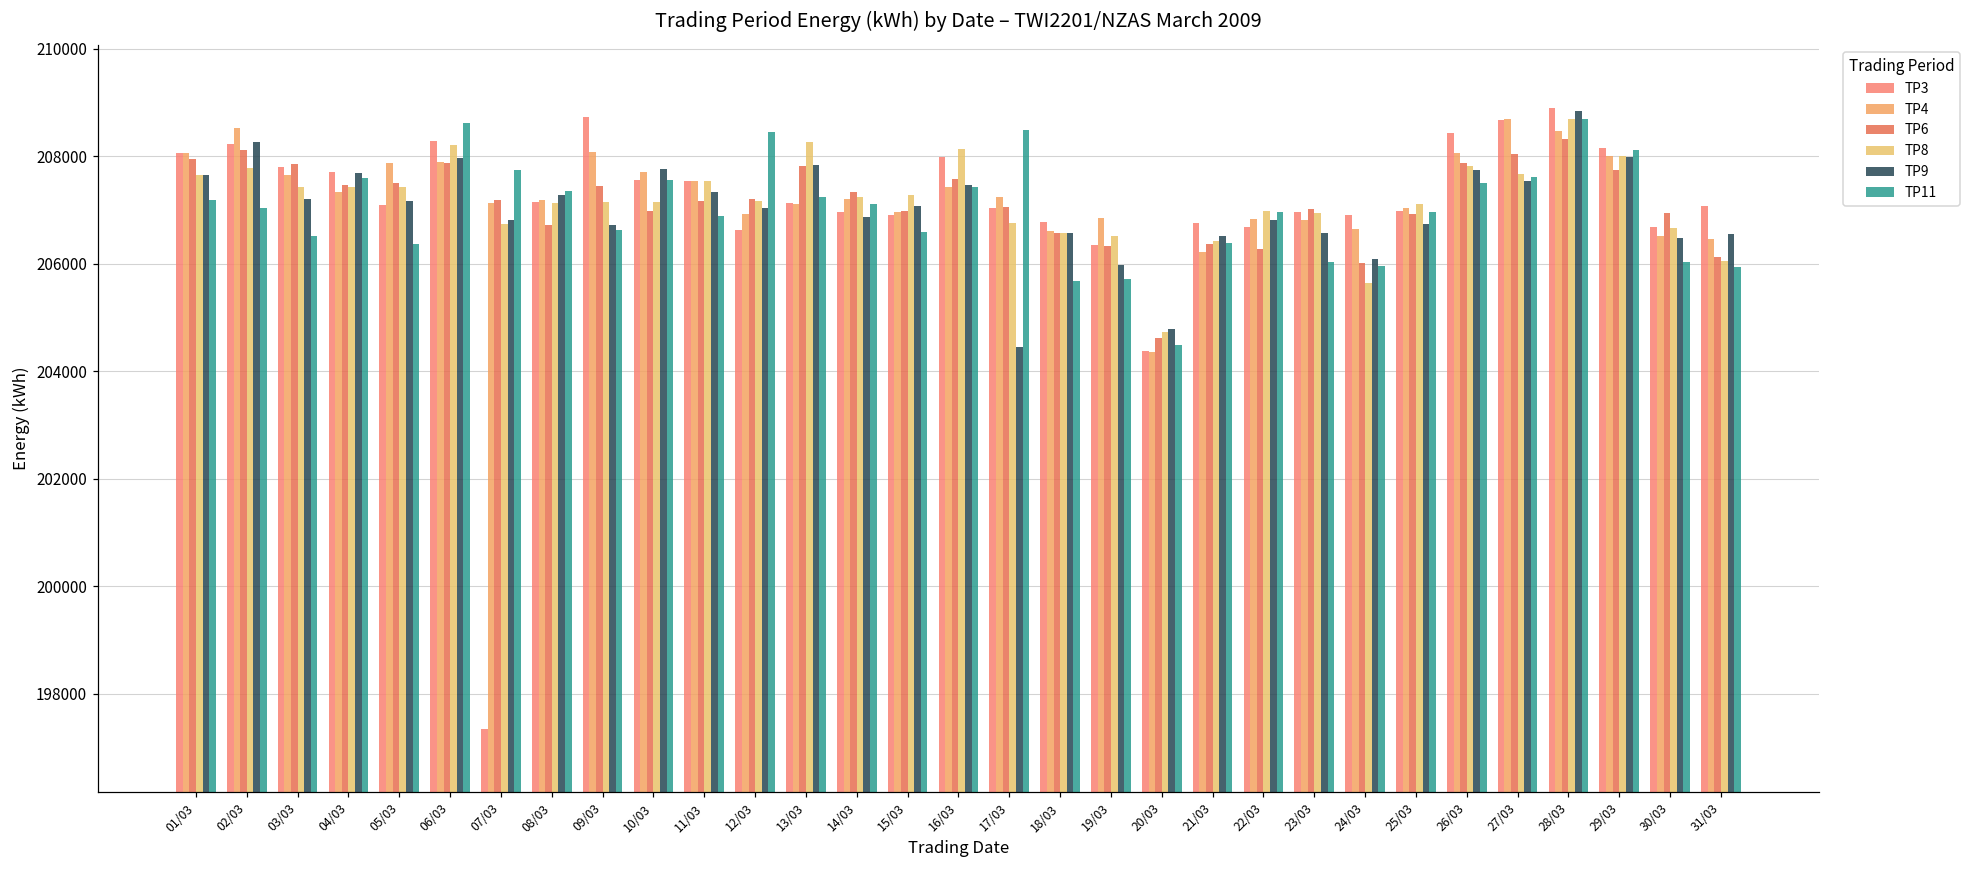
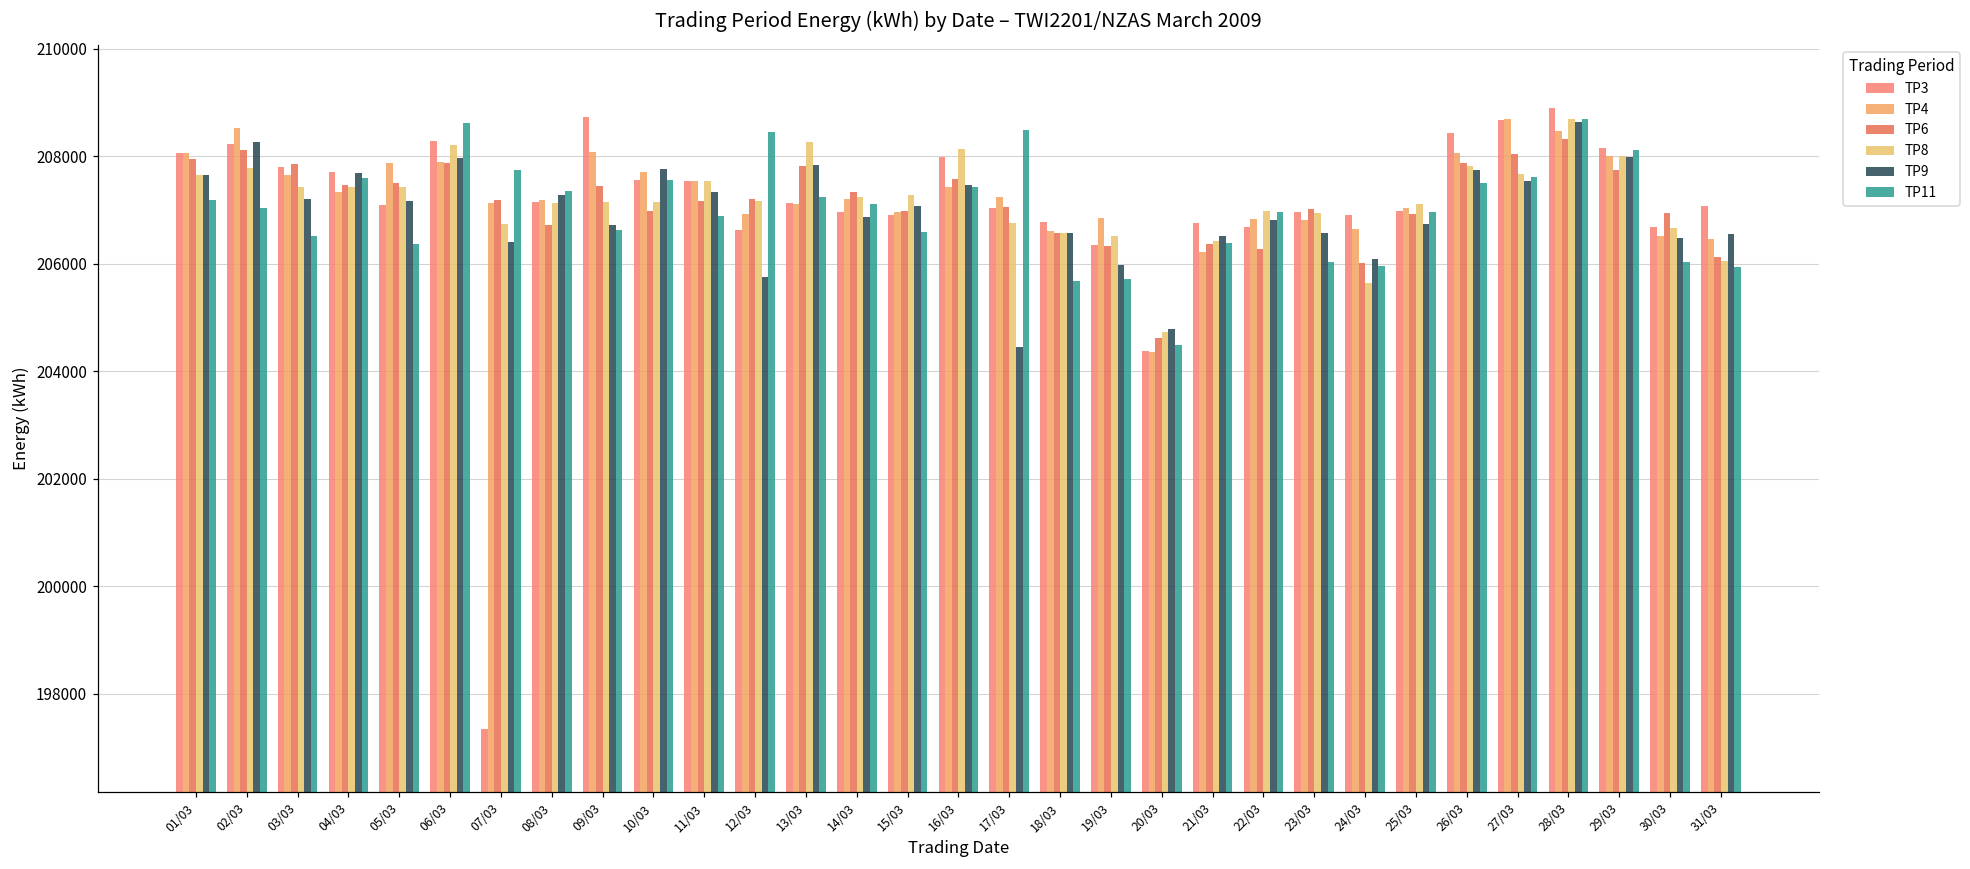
  {
    "TP9": {
      "01/03": 207700,
      "02/03": 208300,
      "03/03": 207200,
      "04/03": 207700,
      "05/03": 207200,
      "06/03": 208000,
-     "07/03": 206800,
+     "07/03": 206400,
      "08/03": 207300,
      "09/03": 206700,
      "10/03": 207800,
      "11/03": 207300,
-     "12/03": 207000,
+     "12/03": 205800,
      "13/03": 207800,
      "14/03": 206900,
      "15/03": 207100,
      "16/03": 207500,
      "17/03": 204400,
      "18/03": 206600,
      "19/03": 206000,
      "20/03": 204800,
      "21/03": 206500,
      "22/03": 206800,
      "23/03": 206600,
      "24/03": 206100,
      "25/03": 206700,
      "26/03": 207700,
      "27/03": 207500,
-     "28/03": 208800,
+     "28/03": 208600,
      "29/03": 208000,
      "30/03": 206500,
      "31/03": 206600
    },
    "TP11": {
      "01/03": 207200,
      "02/03": 207000,
      "03/03": 206500,
      "04/03": 207600,
      "05/03": 206400,
      "06/03": 208600,
      "07/03": 207700,
      "08/03": 207300,
      "09/03": 206600,
      "10/03": 207600,
      "11/03": 206900,
      "12/03": 208400,
      "13/03": 207200,
      "14/03": 207100,
      "15/03": 206600,
      "16/03": 207400,
      "17/03": 208500,
      "18/03": 205700,
      "19/03": 205700,
      "20/03": 204500,
      "21/03": 206400,
      "22/03": 207000,
      "23/03": 206000,
      "24/03": 206000,
      "25/03": 207000,
      "26/03": 207500,
      "27/03": 207600,
      "28/03": 208700,
      "29/03": 208100,
      "30/03": 206000,
      "31/03": 205900
    }
  }
